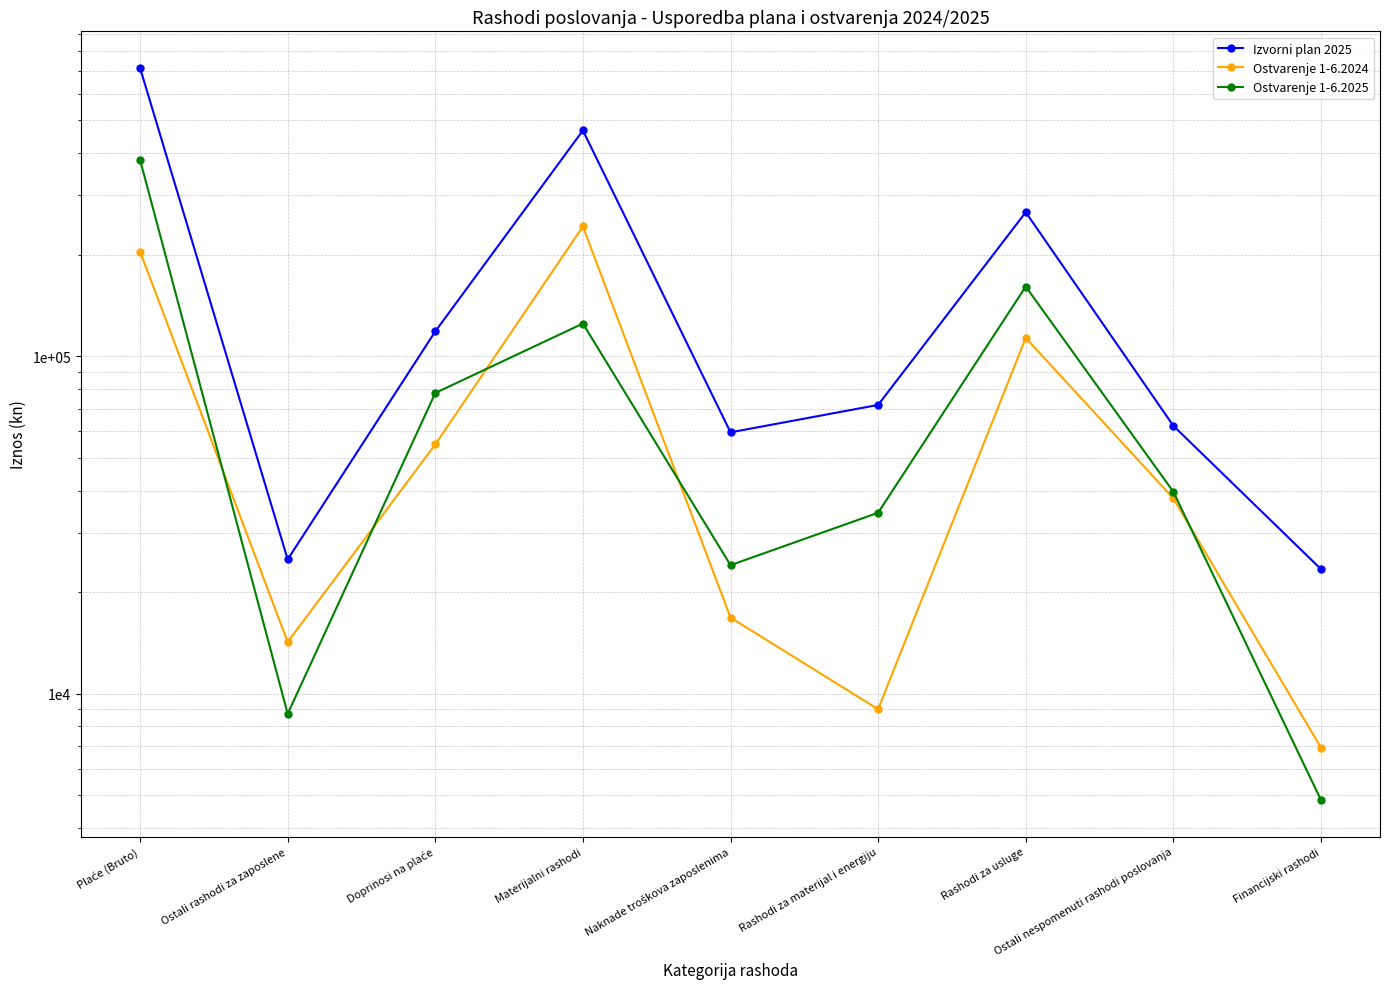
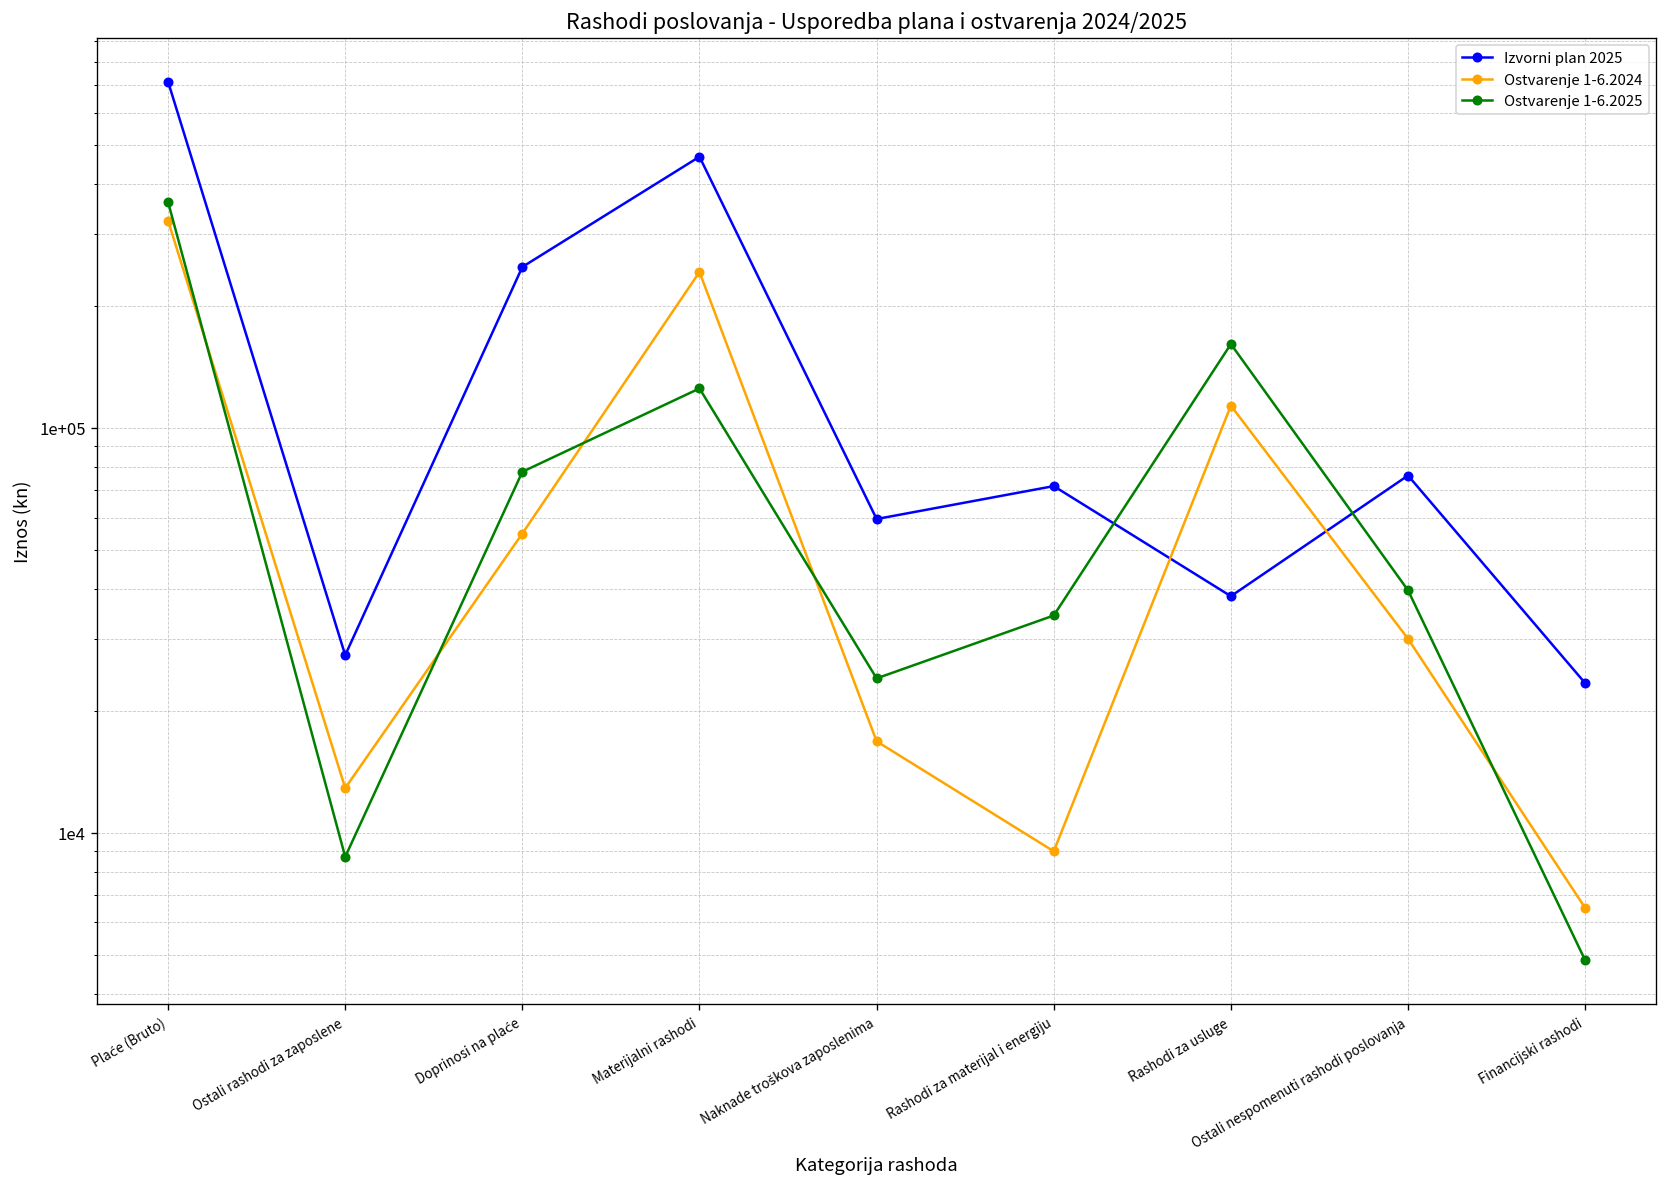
  {
    "Izvorni plan 2025": {
      "Plaće (Bruto)": 720000,
-     "Ostali rashodi za zaposlene": 25000,
-     "Doprinosi na plaće": 118000,
+     "Ostali rashodi za zaposlene": 27000,
+     "Doprinosi na plaće": 250000,
      "Materijalni rashodi": 470000,
      "Naknade troškova zaposlenima": 60000,
      "Rashodi za materijal i energiju": 72000,
-     "Rashodi za usluge": 270000,
-     "Ostali nespomenuti rashodi poslovanja": 62000,
+     "Rashodi za usluge": 38000,
+     "Ostali nespomenuti rashodi poslovanja": 76000,
      "Financijski rashodi": 23000
    },
    "Ostvarenje 1-6.2024": {
-     "Plaće (Bruto)": 200000,
-     "Ostali rashodi za zaposlene": 14200,
+     "Plaće (Bruto)": 320000,
+     "Ostali rashodi za zaposlene": 12900,
      "Doprinosi na plaće": 55000,
      "Materijalni rashodi": 240000,
      "Naknade troškova zaposlenima": 17000,
      "Rashodi za materijal i energiju": 9000,
      "Rashodi za usluge": 113000,
-     "Ostali nespomenuti rashodi poslovanja": 38000,
-     "Financijski rashodi": 6900
+     "Ostali nespomenuti rashodi poslovanja": 30000,
+     "Financijski rashodi": 6500
    },
    "Ostvarenje 1-6.2025": {
-     "Plaće (Bruto)": 380000,
+     "Plaće (Bruto)": 360000,
      "Ostali rashodi za zaposlene": 8700,
      "Doprinosi na plaće": 78000,
      "Materijalni rashodi": 125000,
      "Naknade troškova zaposlenima": 24000,
      "Rashodi za materijal i energiju": 34000,
      "Rashodi za usluge": 160000,
      "Ostali nespomenuti rashodi poslovanja": 40000,
      "Financijski rashodi": 4800
    }
  }
